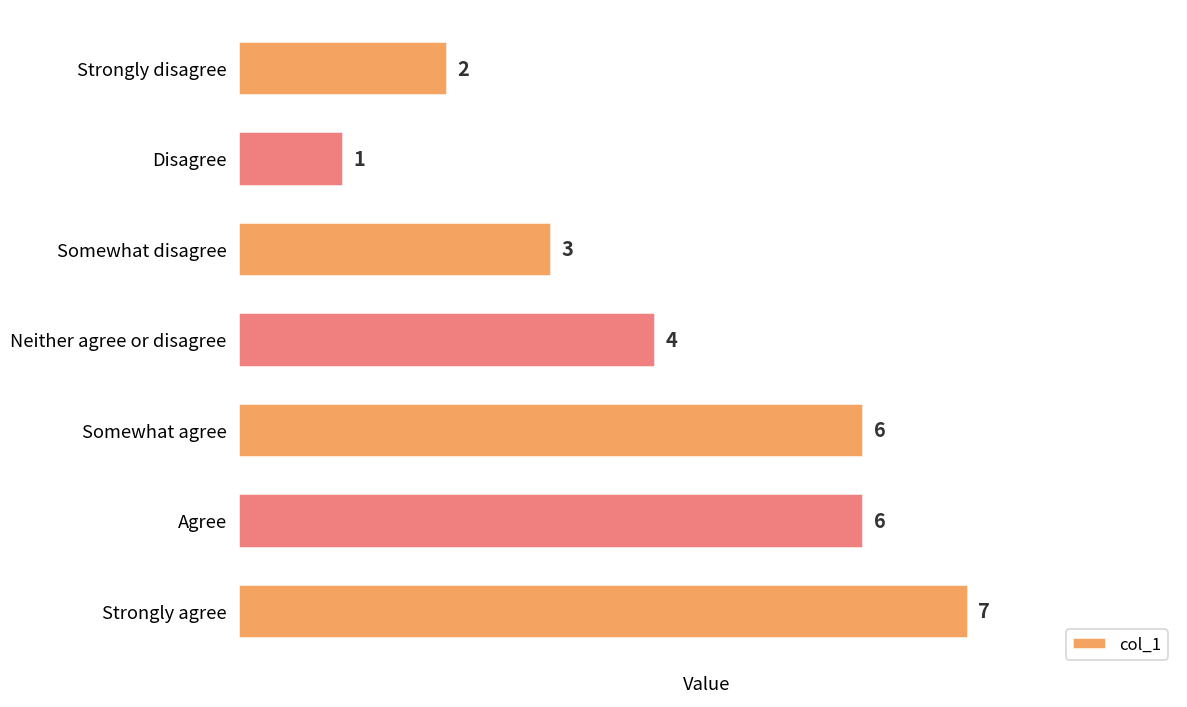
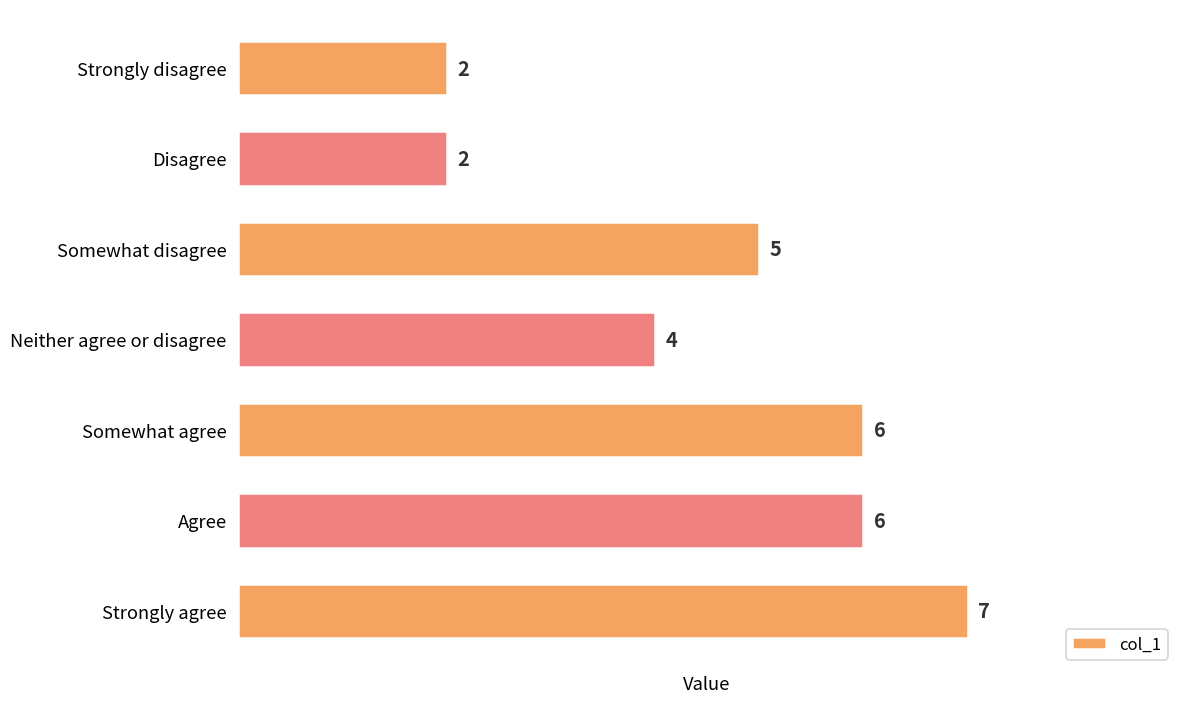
  {
    "Strongly disagree": 2,
-   "Disagree": 1,
-   "Somewhat disagree": 3,
+   "Disagree": 2,
+   "Somewhat disagree": 5,
    "Neither agree or disagree": 4,
    "Somewhat agree": 6,
    "Agree": 6,
    "Strongly agree": 7
  }
